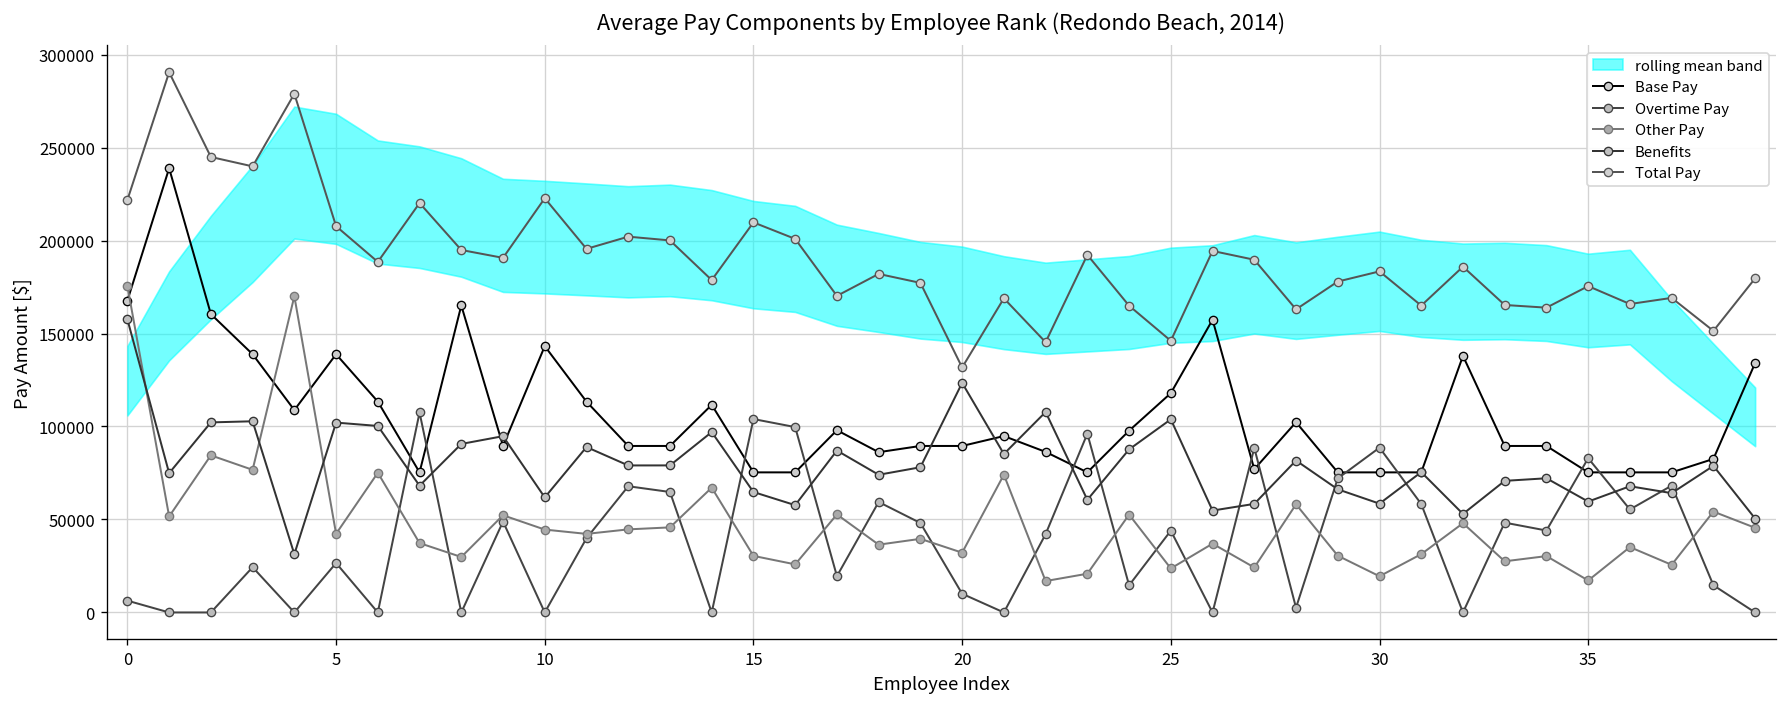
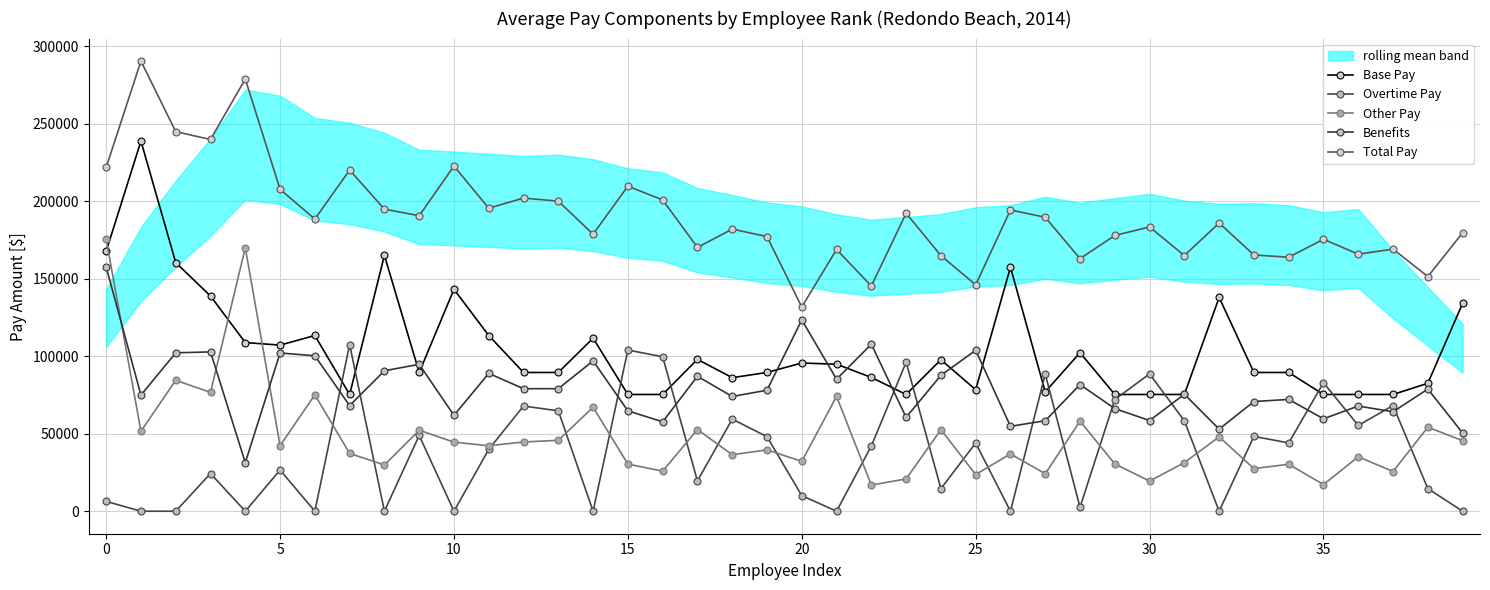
  {
    "Base Pay": {
      "0": 168000,
-     "5": 139000,
+     "5": 107000,
      "10": 143000,
      "15": 75000,
-     "20": 90000,
-     "25": 118000,
+     "20": 96000,
+     "25": 78000,
      "30": 75000,
      "35": 75000
    }
  }
